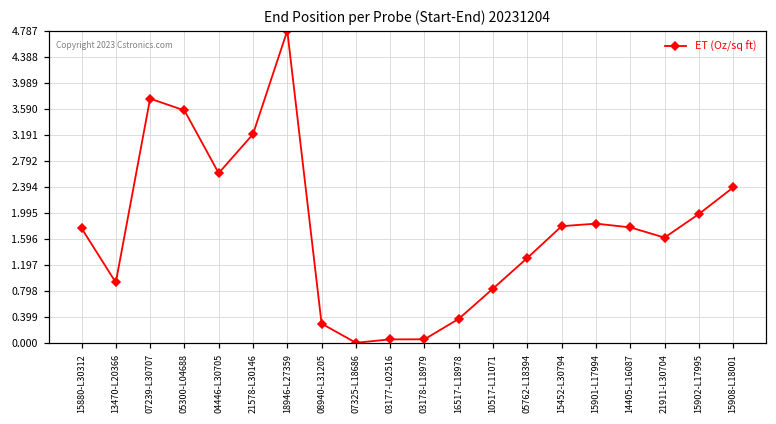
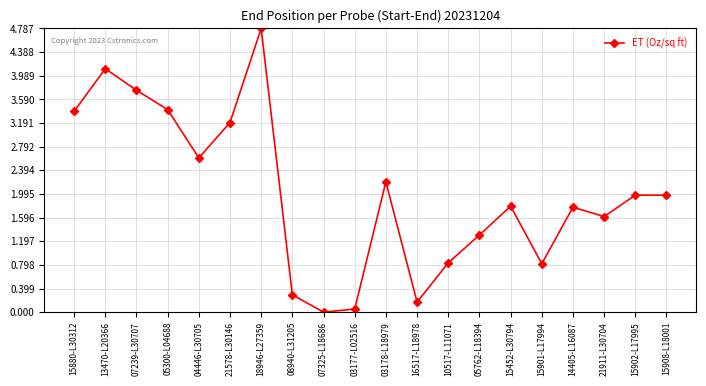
  {
-   "15880-L30312": 1.8,
-   "13470-L20366": 0.9,
+   "15880-L30312": 3.4,
+   "13470-L20366": 4.1,
    "07239-L30707": 3.7,
-   "05300-L04688": 3.6,
+   "05300-L04688": 3.4,
    "04446-L30705": 2.6,
    "21578-L30146": 3.2,
    "18946-L27359": 4.8,
    "08940-L31205": 0.3,
    "07325-L18686": 0.0,
    "03177-L02516": 0.1,
-   "03178-L18979": 0.1,
-   "16517-L18978": 0.4,
+   "03178-L18979": 2.2,
+   "16517-L18978": 0.2,
    "10517-L11071": 0.8,
    "05762-L18394": 1.3,
    "15452-L30794": 1.8,
-   "15901-L17994": 1.8,
+   "15901-L17994": 0.8,
    "14405-L16087": 1.8,
    "21911-L30704": 1.6,
    "15902-L17995": 2.0,
-   "15908-L18001": 2.4
+   "15908-L18001": 2.0
  }
